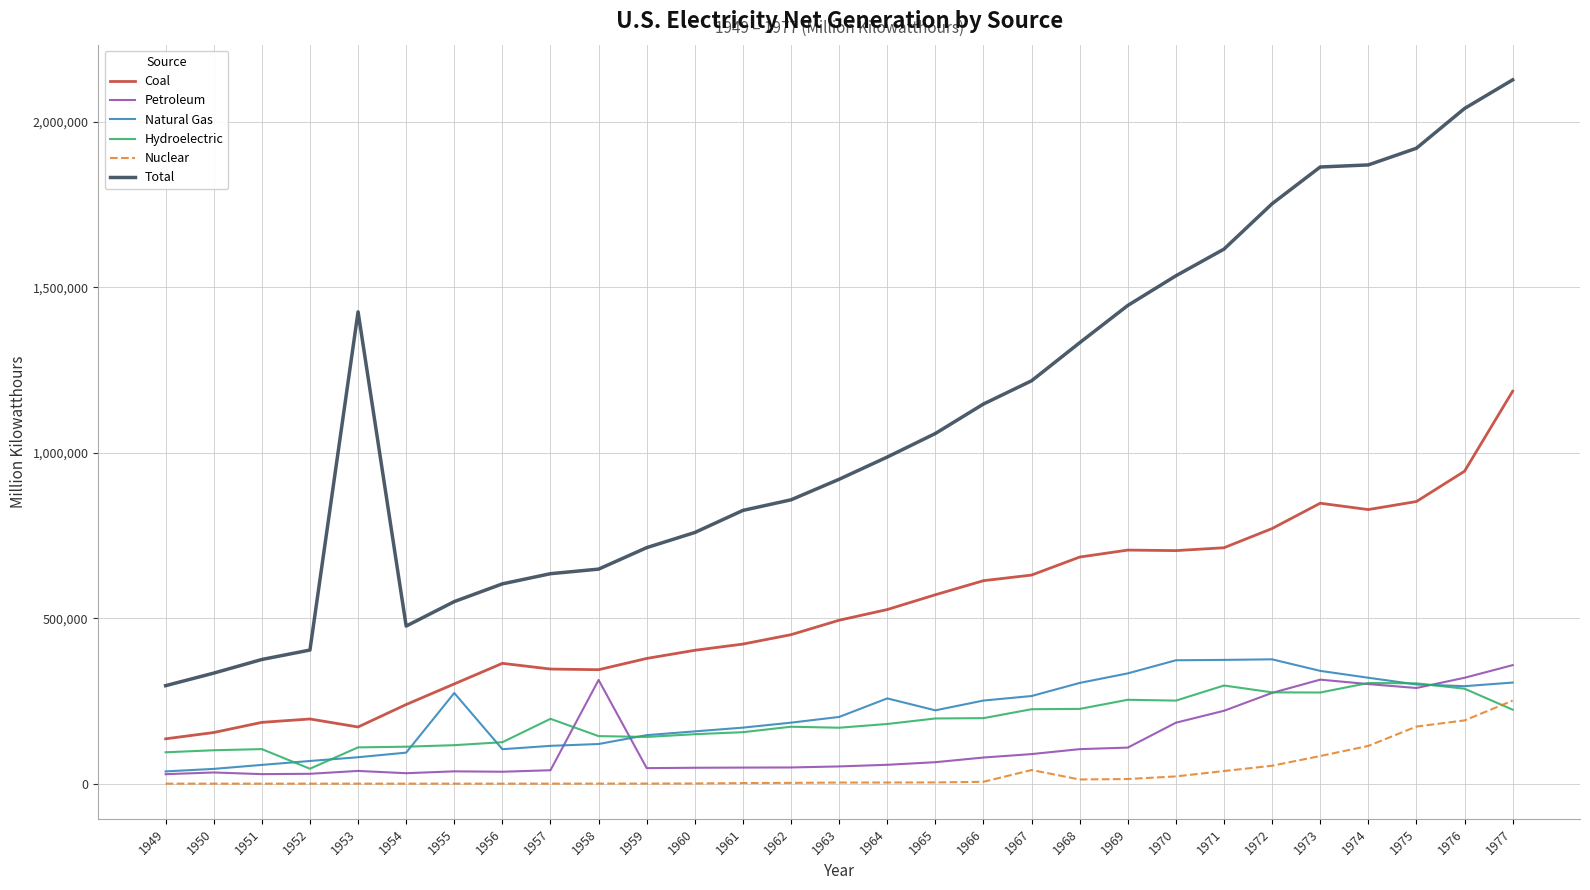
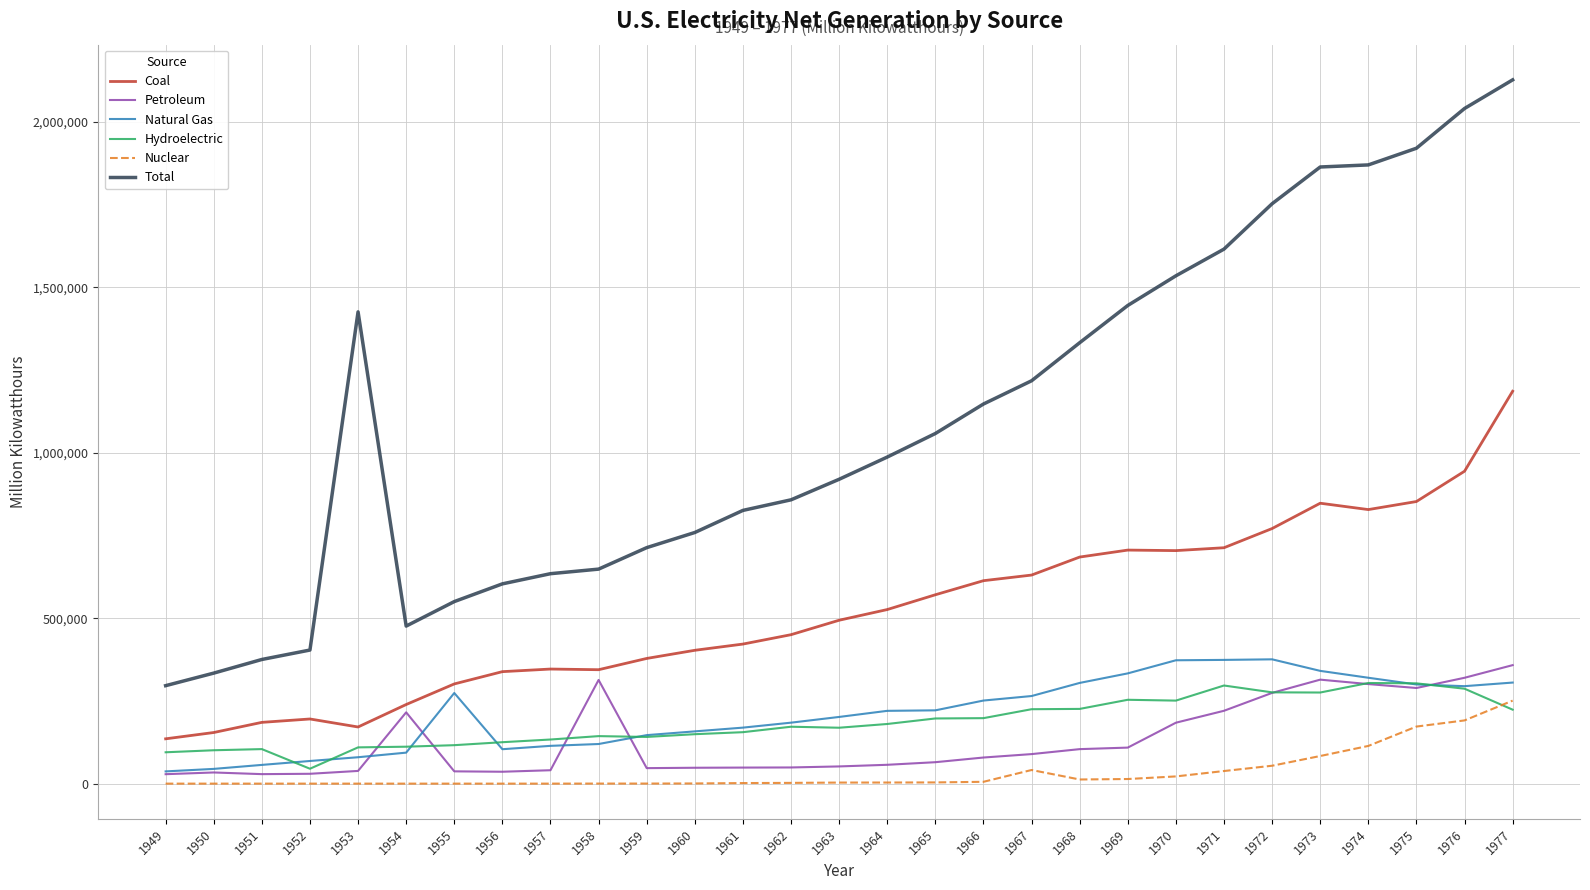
  {
    "Coal": {
      "1949": "140,000",
      "1950": "150,000",
      "1951": "190,000",
      "1952": "200,000",
      "1953": "170,000",
      "1954": "240,000",
      "1955": "300,000",
-     "1956": "360,000",
+     "1956": "340,000",
      "1957": "350,000",
      "1958": "340,000",
      "1959": "380,000",
      "1960": "400,000",
      "1961": "420,000",
      "1962": "450,000",
      "1963": "490,000",
      "1964": "530,000",
      "1965": "570,000",
      "1966": "610,000",
      "1967": "630,000",
      "1968": "680,000",
      "1969": "710,000",
      "1970": "700,000",
      "1971": "710,000",
      "1972": "770,000",
      "1973": "850,000",
      "1974": "830,000",
      "1975": "850,000",
      "1976": "940,000",
      "1977": "1,190,000"
    },
    "Petroleum": {
      "1949": "30,000",
      "1950": "30,000",
      "1951": "30,000",
      "1952": "30,000",
      "1953": "40,000",
-     "1954": "30,000",
+     "1954": "220,000",
      "1955": "40,000",
      "1956": "40,000",
      "1957": "40,000",
      "1958": "310,000",
      "1959": "50,000",
      "1960": "50,000",
      "1961": "50,000",
      "1962": "50,000",
      "1963": "50,000",
      "1964": "60,000",
      "1965": "60,000",
      "1966": "80,000",
      "1967": "90,000",
      "1968": "100,000",
      "1969": "110,000",
      "1970": "180,000",
      "1971": "220,000",
      "1973": "310,000",
      "1975": "290,000",
      "1976": "320,000",
      "1977": "360,000"
    },
    "Natural Gas": {
      "1949": "40,000",
      "1950": "40,000",
      "1951": "60,000",
      "1952": "70,000",
      "1953": "80,000",
      "1954": "90,000",
      "1955": "270,000",
      "1956": "100,000",
      "1957": "110,000",
      "1958": "120,000",
      "1960": "160,000",
      "1961": "170,000",
      "1962": "180,000",
      "1963": "200,000",
-     "1964": "260,000",
+     "1964": "220,000",
      "1965": "220,000",
      "1966": "250,000",
      "1967": "260,000",
      "1968": "300,000",
      "1969": "330,000",
      "1970": "370,000",
      "1971": "370,000",
      "1972": "380,000",
      "1973": "340,000",
      "1974": "320,000",
      "1977": "310,000"
    },
    "Hydroelectric": {
      "1949": "90,000",
      "1950": "100,000",
      "1951": "100,000",
      "1952": "50,000",
      "1953": "110,000",
      "1954": "110,000",
      "1955": "120,000",
      "1956": "130,000",
-     "1957": "200,000",
+     "1957": "130,000",
      "1958": "140,000",
      "1960": "150,000",
      "1961": "160,000",
      "1962": "170,000",
      "1963": "170,000",
      "1964": "180,000",
      "1965": "200,000",
      "1966": "200,000",
      "1967": "220,000",
      "1968": "230,000",
      "1969": "250,000",
      "1970": "250,000",
      "1971": "300,000",
      "1973": "280,000",
      "1977": "220,000"
    },
    "Nuclear": {
      "1949": "0",
      "1950": "0",
      "1951": "0",
      "1952": "0",
      "1953": "0",
      "1954": "0",
      "1955": "0",
      "1956": "0",
      "1957": "0",
      "1958": "0",
      "1959": "0",
      "1960": "0",
      "1961": "0",
      "1962": "0",
      "1963": "0",
      "1964": "0",
      "1965": "0",
      "1966": "10,000",
      "1967": "40,000",
      "1968": "10,000",
      "1969": "10,000",
      "1970": "20,000",
      "1971": "40,000",
      "1972": "50,000",
      "1973": "80,000",
      "1974": "110,000",
      "1975": "170,000",
      "1976": "190,000",
      "1977": "250,000"
    },
    "Total": {
      "1949": "300,000",
      "1950": "330,000",
      "1951": "380,000",
      "1952": "400,000",
      "1953": "1,430,000",
      "1954": "480,000",
      "1955": "550,000",
      "1956": "600,000",
      "1957": "630,000",
      "1958": "650,000",
      "1959": "710,000",
      "1960": "760,000",
      "1961": "830,000",
      "1962": "860,000",
      "1963": "920,000",
      "1964": "990,000",
      "1965": "1,060,000",
      "1966": "1,150,000",
      "1967": "1,220,000",
      "1968": "1,330,000",
      "1969": "1,450,000",
      "1970": "1,540,000",
      "1971": "1,620,000",
      "1972": "1,750,000",
      "1973": "1,860,000",
      "1974": "1,870,000",
      "1975": "1,920,000",
      "1976": "2,040,000",
      "1977": "2,130,000"
    }
  }
